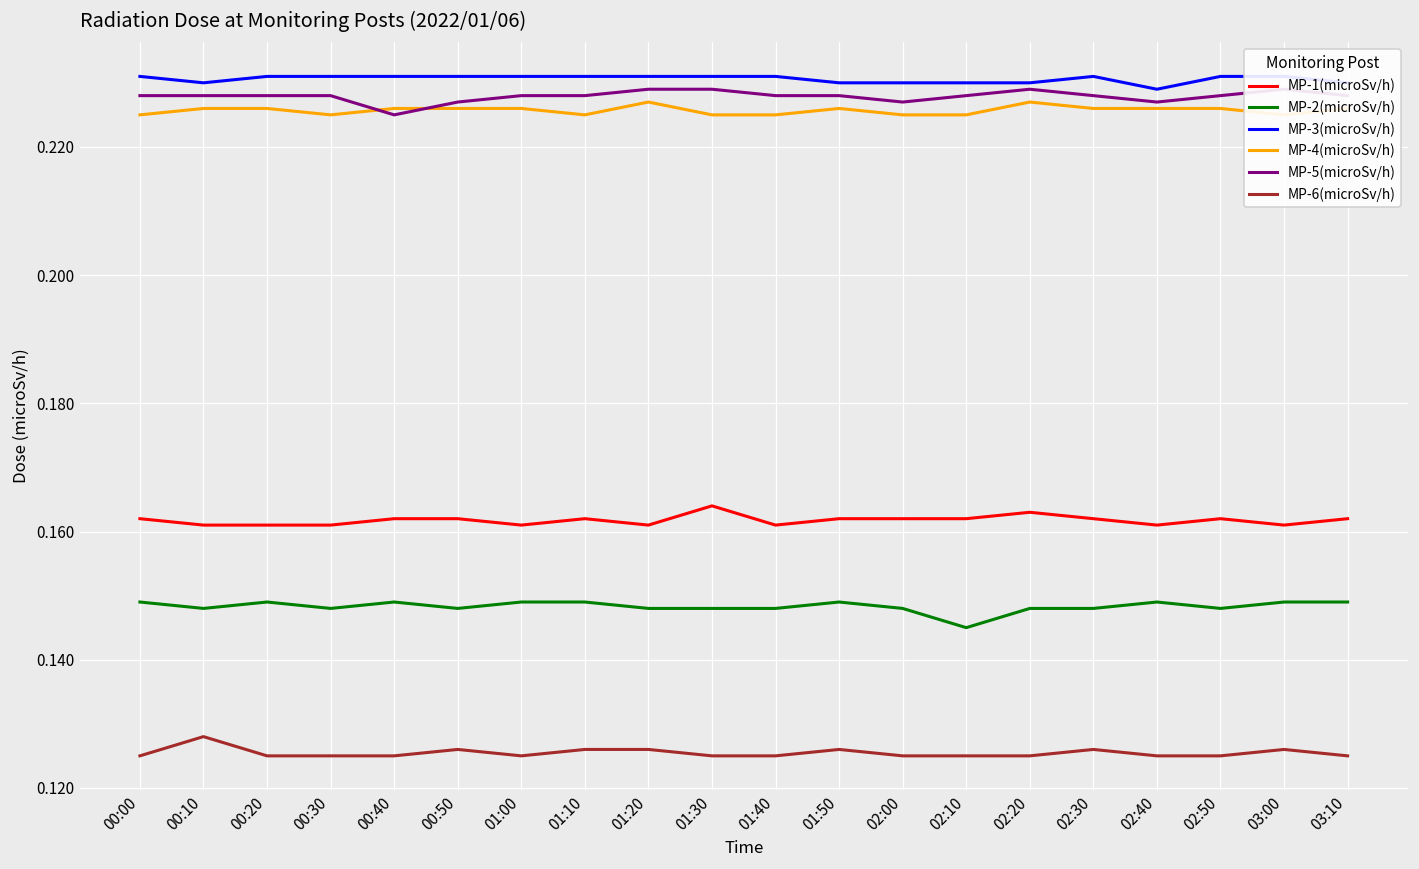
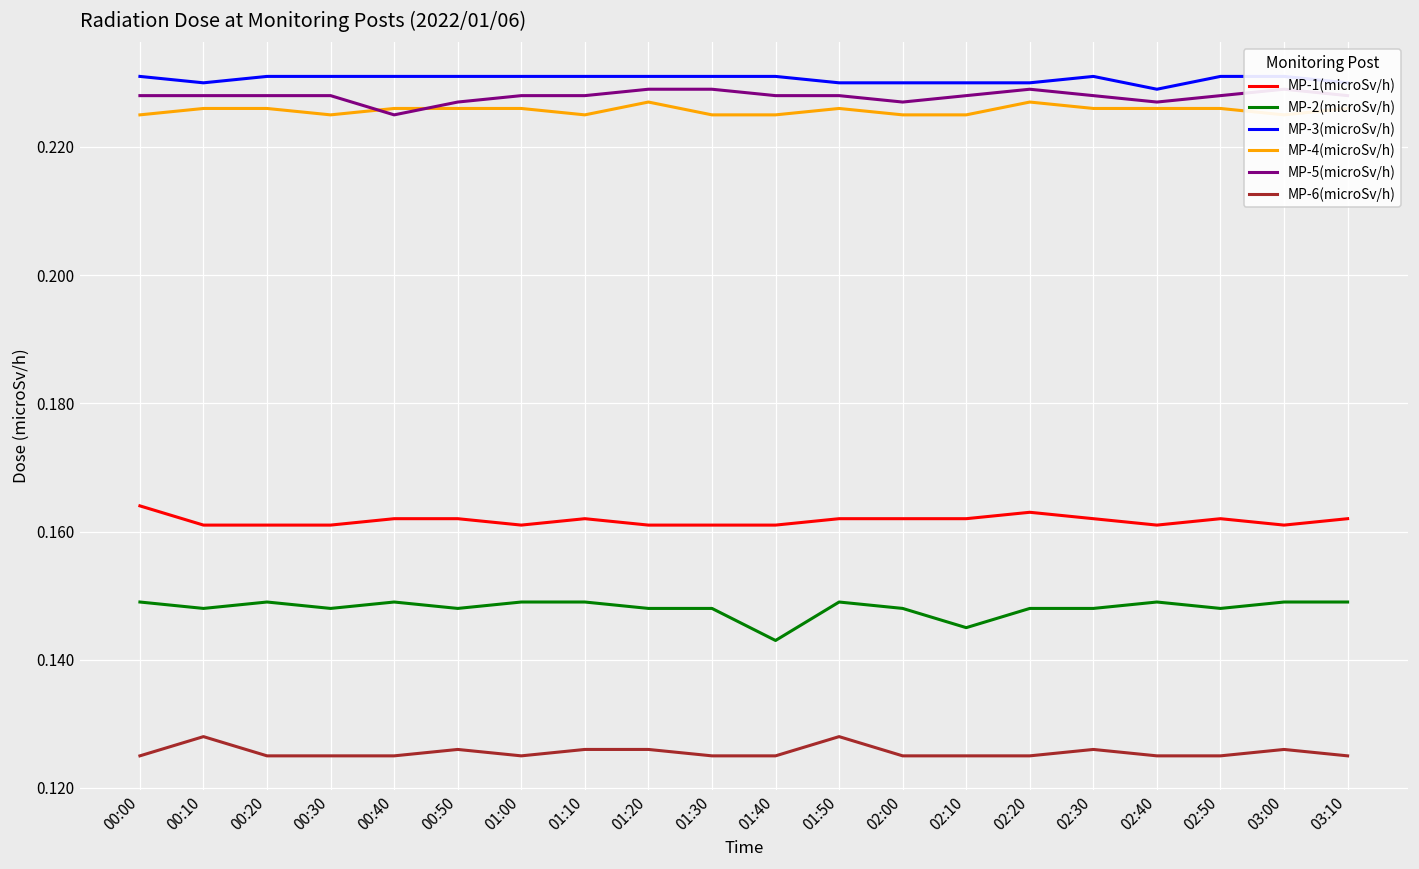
  {
    "MP-1(microSv/h)": {
-     "00:00": 0.162,
+     "00:00": 0.164,
      "00:10": 0.161,
      "00:20": 0.161,
      "00:30": 0.161,
      "00:40": 0.162,
      "00:50": 0.162,
      "01:00": 0.161,
      "01:10": 0.162,
      "01:20": 0.161,
-     "01:30": 0.164,
+     "01:30": 0.161,
      "01:40": 0.161,
      "01:50": 0.162,
      "02:00": 0.162,
      "02:10": 0.162,
      "02:20": 0.163,
      "02:30": 0.162,
      "02:40": 0.161,
      "02:50": 0.162,
      "03:00": 0.161,
      "03:10": 0.162
    },
    "MP-2(microSv/h)": {
      "00:00": 0.149,
      "00:10": 0.148,
      "00:20": 0.149,
      "00:30": 0.148,
      "00:40": 0.149,
      "00:50": 0.148,
      "01:00": 0.149,
      "01:10": 0.149,
      "01:20": 0.148,
      "01:30": 0.148,
-     "01:40": 0.148,
+     "01:40": 0.143,
      "01:50": 0.149,
      "02:00": 0.148,
      "02:10": 0.145,
      "02:20": 0.148,
      "02:30": 0.148,
      "02:40": 0.149,
      "02:50": 0.148,
      "03:00": 0.149,
      "03:10": 0.149
    },
    "MP-3(microSv/h)": {
      "00:00": 0.231,
      "00:10": 0.230,
      "00:20": 0.231,
      "00:30": 0.231,
      "00:40": 0.231,
      "00:50": 0.231,
      "01:00": 0.231,
      "01:10": 0.231,
      "01:20": 0.231,
      "01:30": 0.231,
      "01:40": 0.231,
      "01:50": 0.230,
      "02:00": 0.230,
      "02:10": 0.230,
      "02:20": 0.230,
      "02:30": 0.231,
      "02:40": 0.229,
      "02:50": 0.231
    },
    "MP-4(microSv/h)": {
      "00:00": 0.225,
      "00:10": 0.226,
      "00:20": 0.226,
      "00:30": 0.225,
      "00:40": 0.226,
      "00:50": 0.226,
      "01:00": 0.226,
      "01:10": 0.225,
      "01:20": 0.227,
      "01:30": 0.225,
      "01:40": 0.225,
      "01:50": 0.226,
      "02:00": 0.225,
      "02:10": 0.225,
      "02:20": 0.227,
      "02:30": 0.226,
      "02:40": 0.226,
      "02:50": 0.226
    },
    "MP-5(microSv/h)": {
      "00:00": 0.228,
      "00:10": 0.228,
      "00:20": 0.228,
      "00:30": 0.228,
      "00:40": 0.225,
      "00:50": 0.227,
      "01:00": 0.228,
      "01:10": 0.228,
      "01:20": 0.229,
      "01:30": 0.229,
      "01:40": 0.228,
      "01:50": 0.228,
      "02:00": 0.227,
      "02:10": 0.228,
      "02:20": 0.229,
      "02:30": 0.228,
      "02:40": 0.227,
      "02:50": 0.228
    },
    "MP-6(microSv/h)": {
      "00:00": 0.125,
      "00:10": 0.128,
      "00:20": 0.125,
      "00:30": 0.125,
      "00:40": 0.125,
      "00:50": 0.126,
      "01:00": 0.125,
      "01:10": 0.126,
      "01:20": 0.126,
      "01:30": 0.125,
      "01:40": 0.125,
-     "01:50": 0.126,
+     "01:50": 0.128,
      "02:00": 0.125,
      "02:10": 0.125,
      "02:20": 0.125,
      "02:30": 0.126,
      "02:40": 0.125,
      "02:50": 0.125,
      "03:00": 0.126,
      "03:10": 0.125
    }
  }
